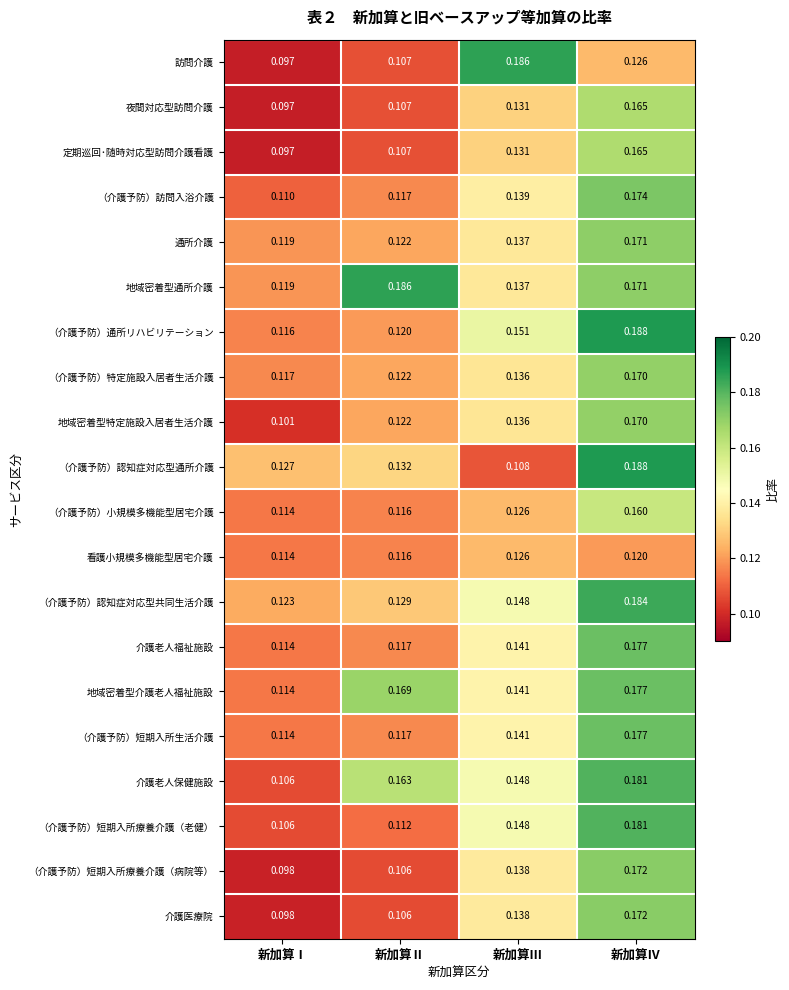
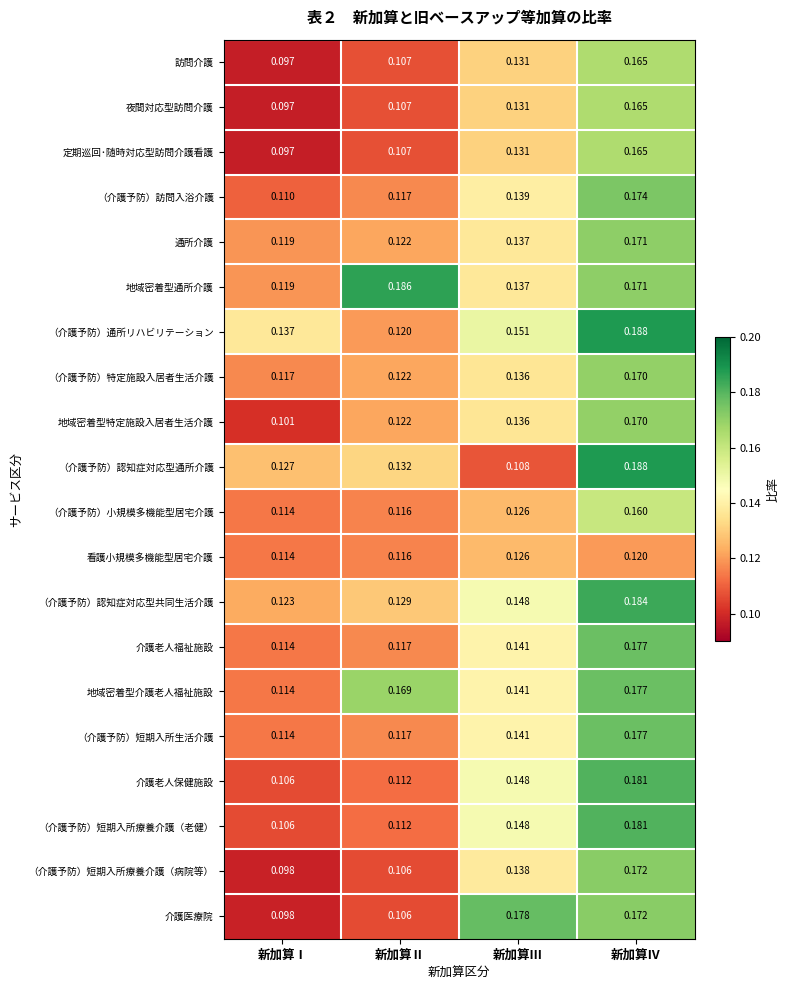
  {
    "訪問介護": {
      "新加算Ⅰ": 0.097,
      "新加算Ⅱ": 0.107,
-     "新加算Ⅲ": 0.186,
-     "新加算Ⅳ": 0.126
+     "新加算Ⅲ": 0.131,
+     "新加算Ⅳ": 0.165
    },
    "夜間対応型訪問介護": {
      "新加算Ⅰ": 0.097,
      "新加算Ⅱ": 0.107,
      "新加算Ⅲ": 0.131,
      "新加算Ⅳ": 0.165
    },
    "定期巡回･随時対応型訪問介護看護": {
      "新加算Ⅰ": 0.097,
      "新加算Ⅱ": 0.107,
      "新加算Ⅲ": 0.131,
      "新加算Ⅳ": 0.165
    },
    "（介護予防）訪問入浴介護": {
      "新加算Ⅰ": 0.110,
      "新加算Ⅱ": 0.117,
      "新加算Ⅲ": 0.139,
      "新加算Ⅳ": 0.174
    },
    "通所介護": {
      "新加算Ⅰ": 0.119,
      "新加算Ⅱ": 0.122,
      "新加算Ⅲ": 0.137,
      "新加算Ⅳ": 0.171
    },
    "地域密着型通所介護": {
      "新加算Ⅰ": 0.119,
      "新加算Ⅱ": 0.186,
      "新加算Ⅲ": 0.137,
      "新加算Ⅳ": 0.171
    },
    "（介護予防）通所リハビリテーション": {
-     "新加算Ⅰ": 0.116,
+     "新加算Ⅰ": 0.137,
      "新加算Ⅱ": 0.120,
      "新加算Ⅲ": 0.151,
      "新加算Ⅳ": 0.188
    },
    "（介護予防）特定施設入居者生活介護": {
      "新加算Ⅰ": 0.117,
      "新加算Ⅱ": 0.122,
      "新加算Ⅲ": 0.136,
      "新加算Ⅳ": 0.170
    },
    "地域密着型特定施設入居者生活介護": {
      "新加算Ⅰ": 0.101,
      "新加算Ⅱ": 0.122,
      "新加算Ⅲ": 0.136,
      "新加算Ⅳ": 0.170
    },
    "（介護予防）認知症対応型通所介護": {
      "新加算Ⅰ": 0.127,
      "新加算Ⅱ": 0.132,
      "新加算Ⅲ": 0.108,
      "新加算Ⅳ": 0.188
    },
    "（介護予防）小規模多機能型居宅介護": {
      "新加算Ⅰ": 0.114,
      "新加算Ⅱ": 0.116,
      "新加算Ⅲ": 0.126,
      "新加算Ⅳ": 0.160
    },
    "看護小規模多機能型居宅介護": {
      "新加算Ⅰ": 0.114,
      "新加算Ⅱ": 0.116,
      "新加算Ⅲ": 0.126,
      "新加算Ⅳ": 0.120
    },
    "（介護予防）認知症対応型共同生活介護": {
      "新加算Ⅰ": 0.123,
      "新加算Ⅱ": 0.129,
      "新加算Ⅲ": 0.148,
      "新加算Ⅳ": 0.184
    },
    "介護老人福祉施設": {
      "新加算Ⅰ": 0.114,
      "新加算Ⅱ": 0.117,
      "新加算Ⅲ": 0.141,
      "新加算Ⅳ": 0.177
    },
    "地域密着型介護老人福祉施設": {
      "新加算Ⅰ": 0.114,
      "新加算Ⅱ": 0.169,
      "新加算Ⅲ": 0.141,
      "新加算Ⅳ": 0.177
    },
    "（介護予防）短期入所生活介護": {
      "新加算Ⅰ": 0.114,
      "新加算Ⅱ": 0.117,
      "新加算Ⅲ": 0.141,
      "新加算Ⅳ": 0.177
    },
    "介護老人保健施設": {
      "新加算Ⅰ": 0.106,
-     "新加算Ⅱ": 0.163,
+     "新加算Ⅱ": 0.112,
      "新加算Ⅲ": 0.148,
      "新加算Ⅳ": 0.181
    },
    "（介護予防）短期入所療養介護（老健）": {
      "新加算Ⅰ": 0.106,
      "新加算Ⅱ": 0.112,
      "新加算Ⅲ": 0.148,
      "新加算Ⅳ": 0.181
    },
    "（介護予防）短期入所療養介護（病院等）": {
      "新加算Ⅰ": 0.098,
      "新加算Ⅱ": 0.106,
      "新加算Ⅲ": 0.138,
      "新加算Ⅳ": 0.172
    },
    "介護医療院": {
      "新加算Ⅰ": 0.098,
      "新加算Ⅱ": 0.106,
-     "新加算Ⅲ": 0.138,
+     "新加算Ⅲ": 0.178,
      "新加算Ⅳ": 0.172
    }
  }
